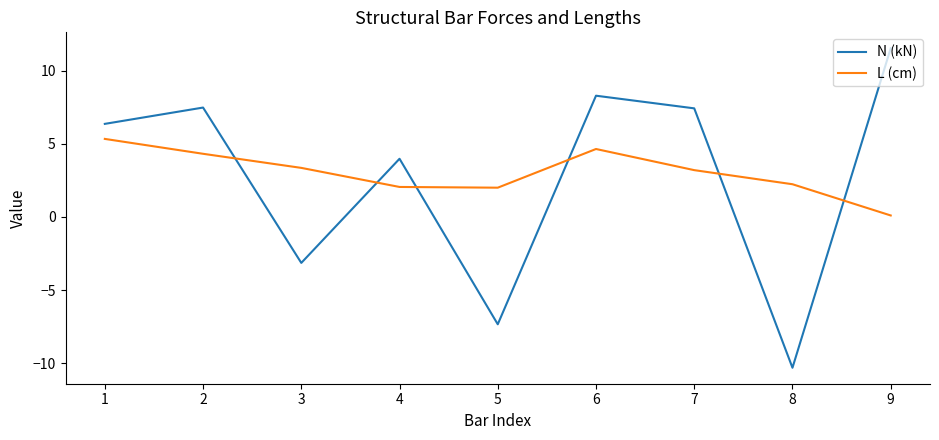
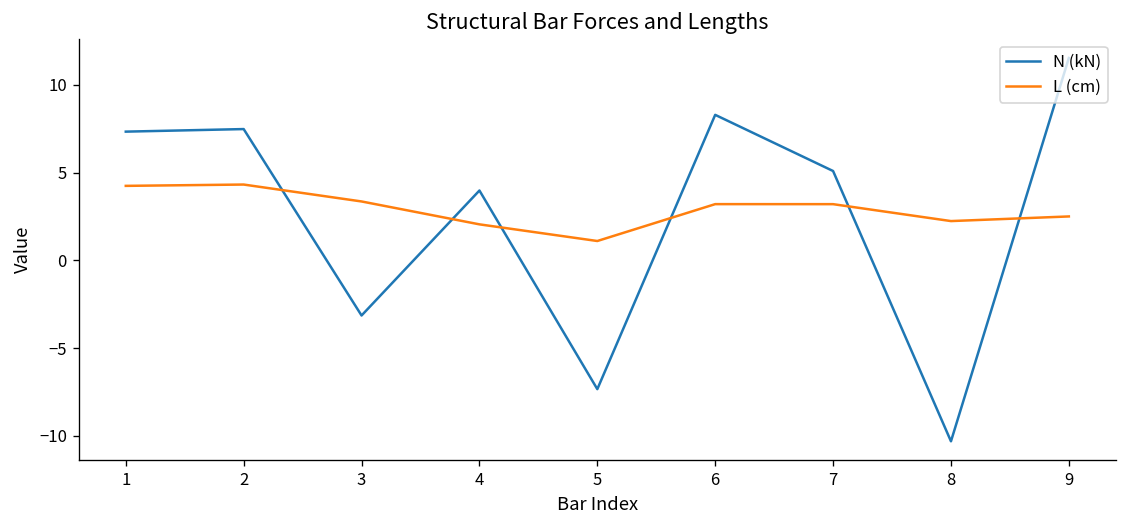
  {
    "N (kN)": {
-     "1": 6.4,
+     "1": 7.3,
      "2": 7.5,
      "3": -3.1,
      "4": 4.0,
      "5": -7.3,
      "6": 8.3,
-     "7": 7.4,
+     "7": 5.1,
      "8": -10.3
    },
    "L (cm)": {
-     "1": 5.3,
+     "1": 4.2,
      "2": 4.3,
      "3": 3.4,
      "4": 2.0,
-     "5": 2.0,
-     "6": 4.6,
+     "5": 1.1,
+     "6": 3.2,
      "7": 3.2,
      "8": 2.2,
-     "9": 0.1
+     "9": 2.5
    }
  }
